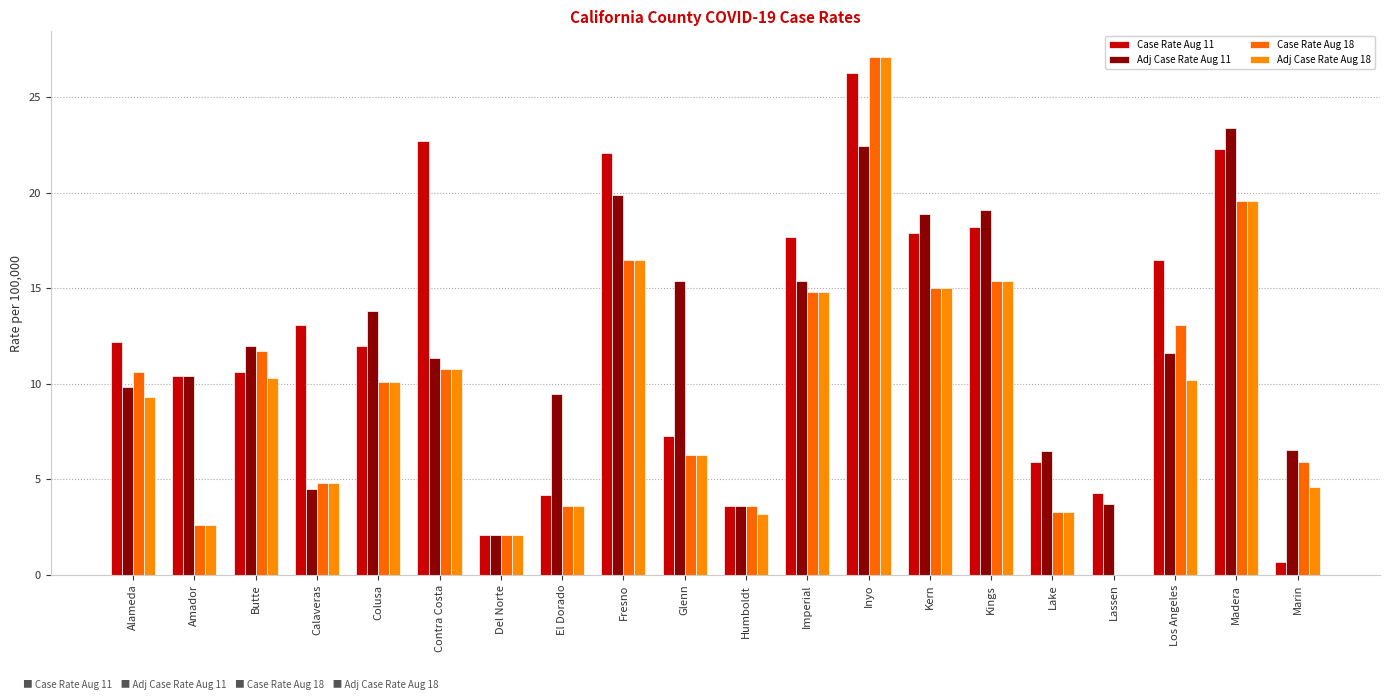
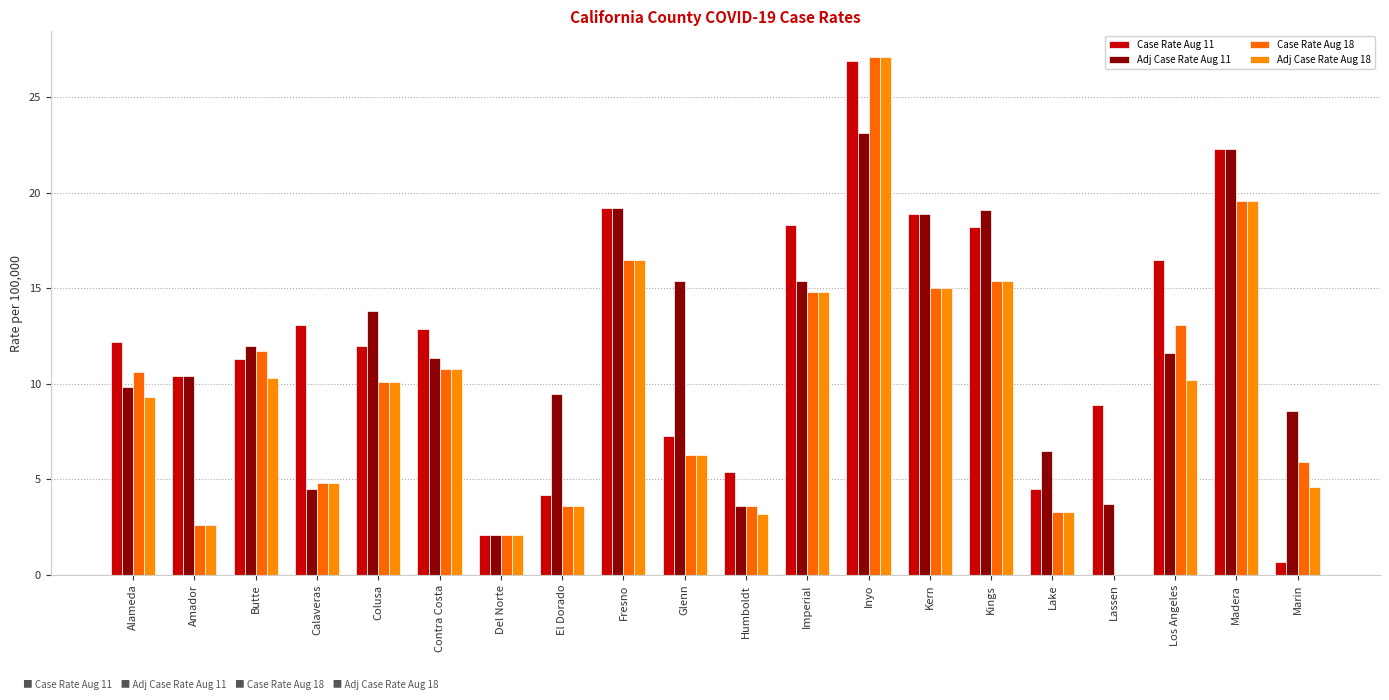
  {
    "Case Rate Aug 11": {
      "Alameda": 12.2,
      "Amador": 10.4,
-     "Butte": 10.6,
+     "Butte": 11.3,
      "Calaveras": 13.1,
      "Colusa": 12.0,
-     "Contra Costa": 22.7,
+     "Contra Costa": 12.9,
      "Del Norte": 2.1,
      "El Dorado": 4.2,
-     "Fresno": 22.1,
+     "Fresno": 19.2,
      "Glenn": 7.3,
-     "Humboldt": 3.6,
-     "Imperial": 17.7,
-     "Inyo": 26.3,
-     "Kern": 17.9,
+     "Humboldt": 5.4,
+     "Imperial": 18.3,
+     "Inyo": 26.9,
+     "Kern": 18.9,
      "Kings": 18.2,
-     "Lake": 5.9,
-     "Lassen": 4.3,
+     "Lake": 4.5,
+     "Lassen": 8.9,
      "Los Angeles": 16.5,
      "Madera": 22.3,
      "Marin": 0.7
    },
    "Adj Case Rate Aug 11": {
      "Alameda": 9.9,
      "Amador": 10.4,
      "Butte": 12.0,
      "Calaveras": 4.5,
      "Colusa": 13.8,
      "Contra Costa": 11.4,
      "Del Norte": 2.1,
      "El Dorado": 9.5,
-     "Fresno": 19.9,
+     "Fresno": 19.2,
      "Glenn": 15.4,
      "Humboldt": 3.6,
      "Imperial": 15.4,
-     "Inyo": 22.5,
+     "Inyo": 23.1,
      "Kern": 18.9,
      "Kings": 19.1,
      "Lake": 6.5,
      "Lassen": 3.7,
      "Los Angeles": 11.6,
-     "Madera": 23.4,
-     "Marin": 6.6
+     "Madera": 22.3,
+     "Marin": 8.6
    }
  }
